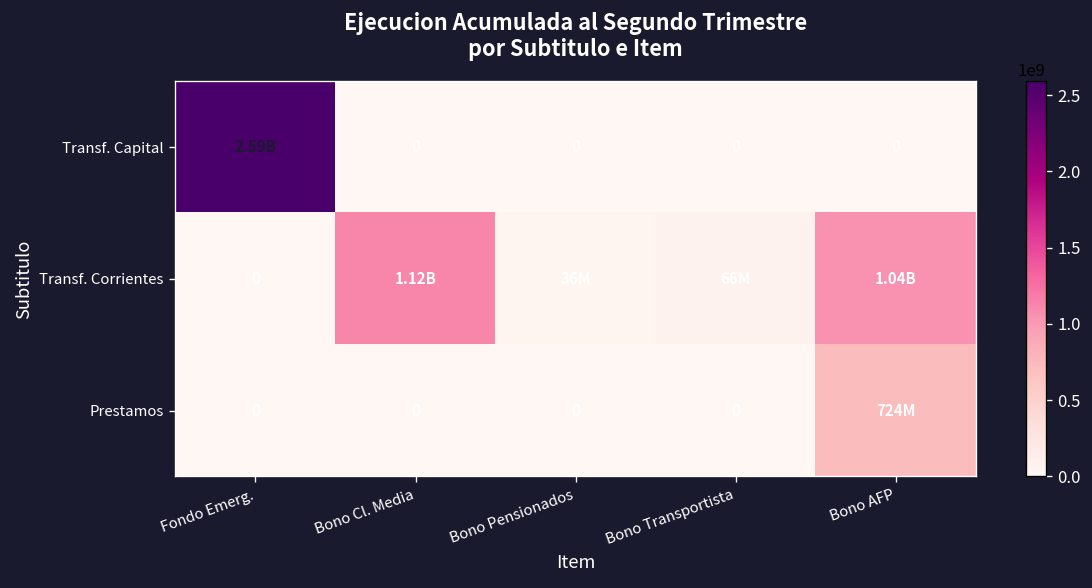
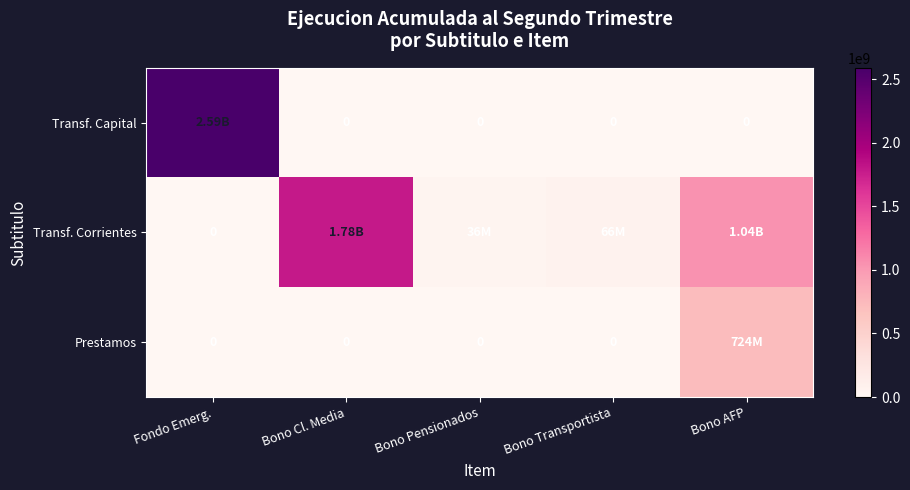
  {
    "Transf. Capital": {
      "Fondo Emerg.": "2.59B"
    },
    "Transf. Corrientes": {
-     "Bono Cl. Media": "1.12B",
+     "Bono Cl. Media": "1.78B",
      "Bono AFP": "1.04B"
    },
    "Prestamos": {
      "Bono AFP": "724M"
    }
  }
